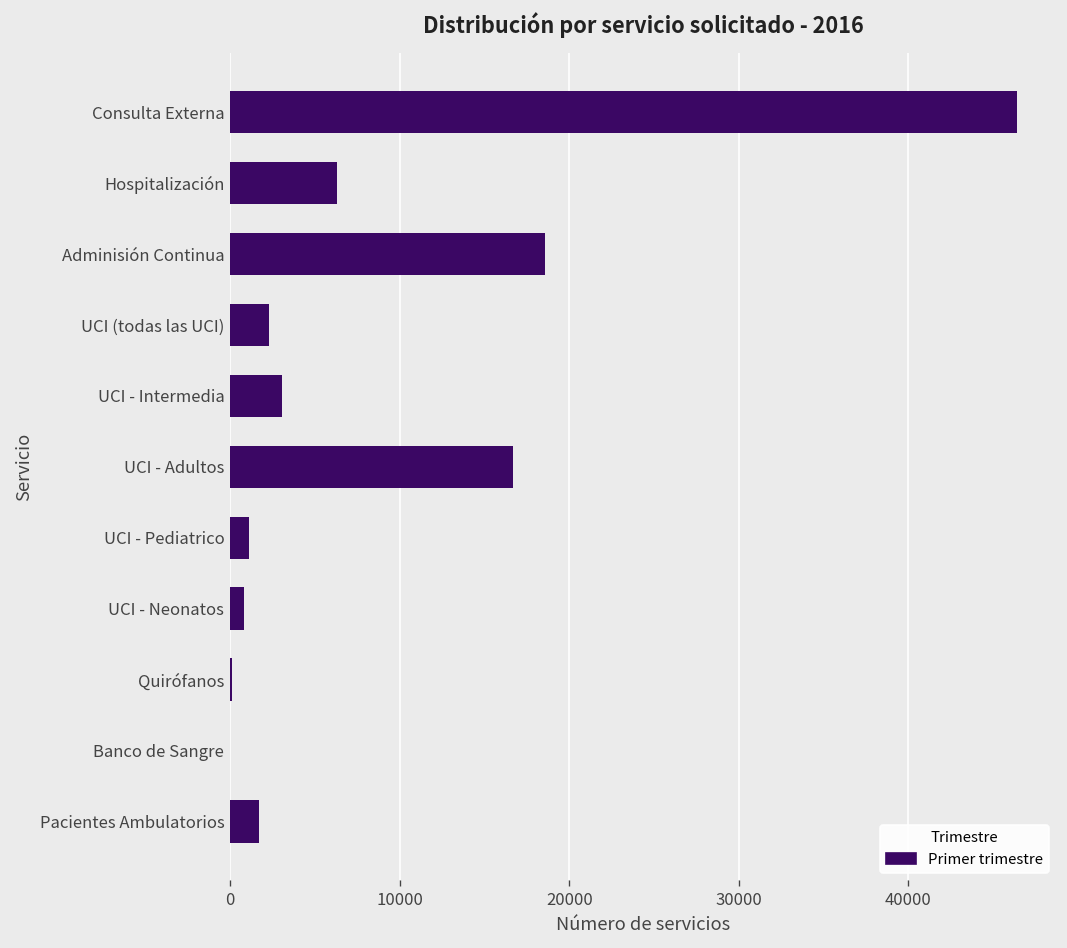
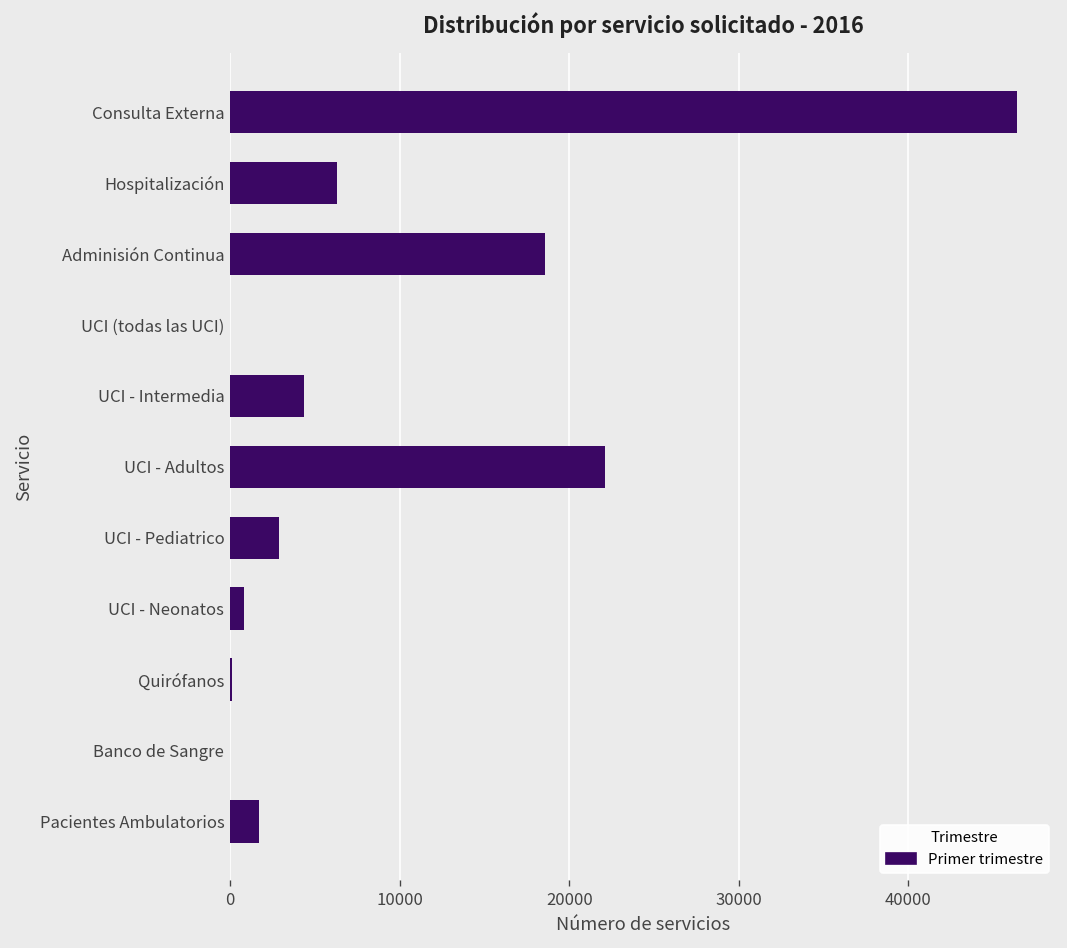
  {
    "Consulta Externa": 46400,
    "Hospitalización": 6300,
    "Adminisión Continua": 18500,
-   "UCI (todas las UCI)": 2300,
-   "UCI - Intermedia": 3100,
-   "UCI - Adultos": 16700,
-   "UCI - Pediatrico": 1100,
+   "UCI (todas las UCI)": 0,
+   "UCI - Intermedia": 4400,
+   "UCI - Adultos": 22100,
+   "UCI - Pediatrico": 2900,
    "UCI - Neonatos": 800,
    "Banco de Sangre": 0,
    "Pacientes Ambulatorios": 1700
  }
